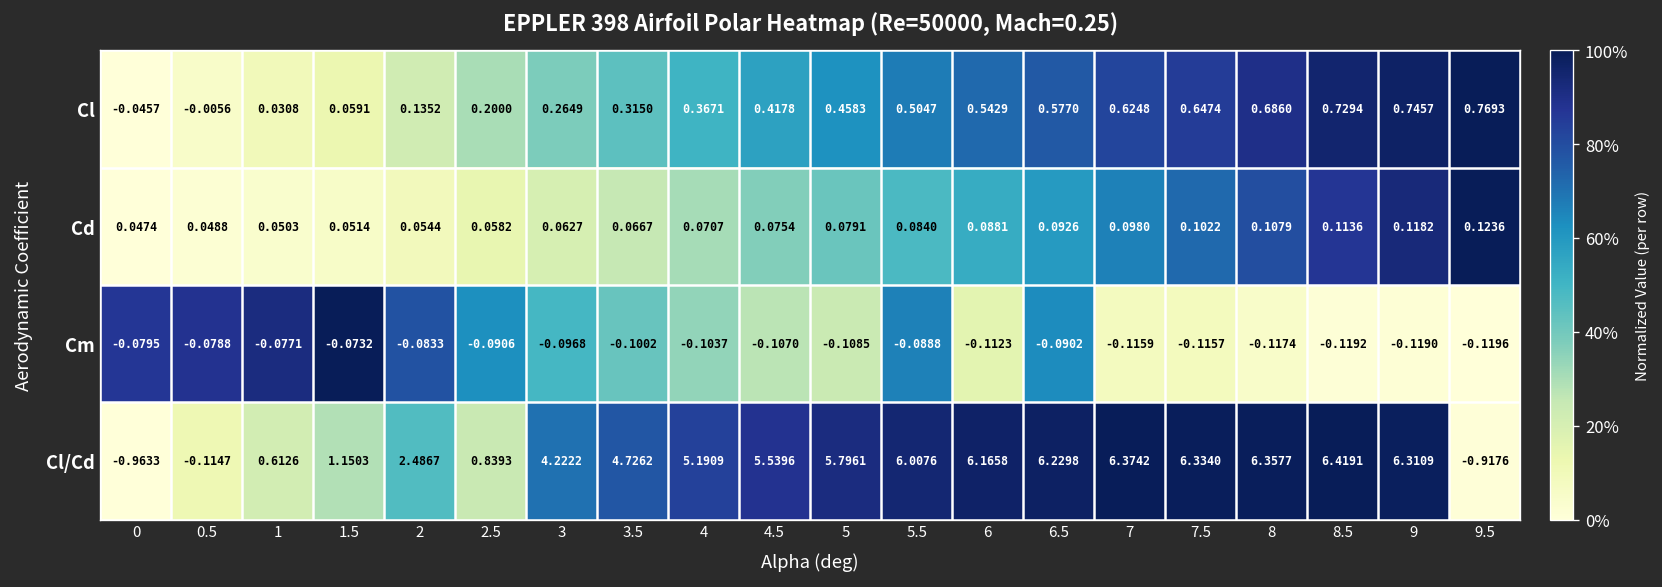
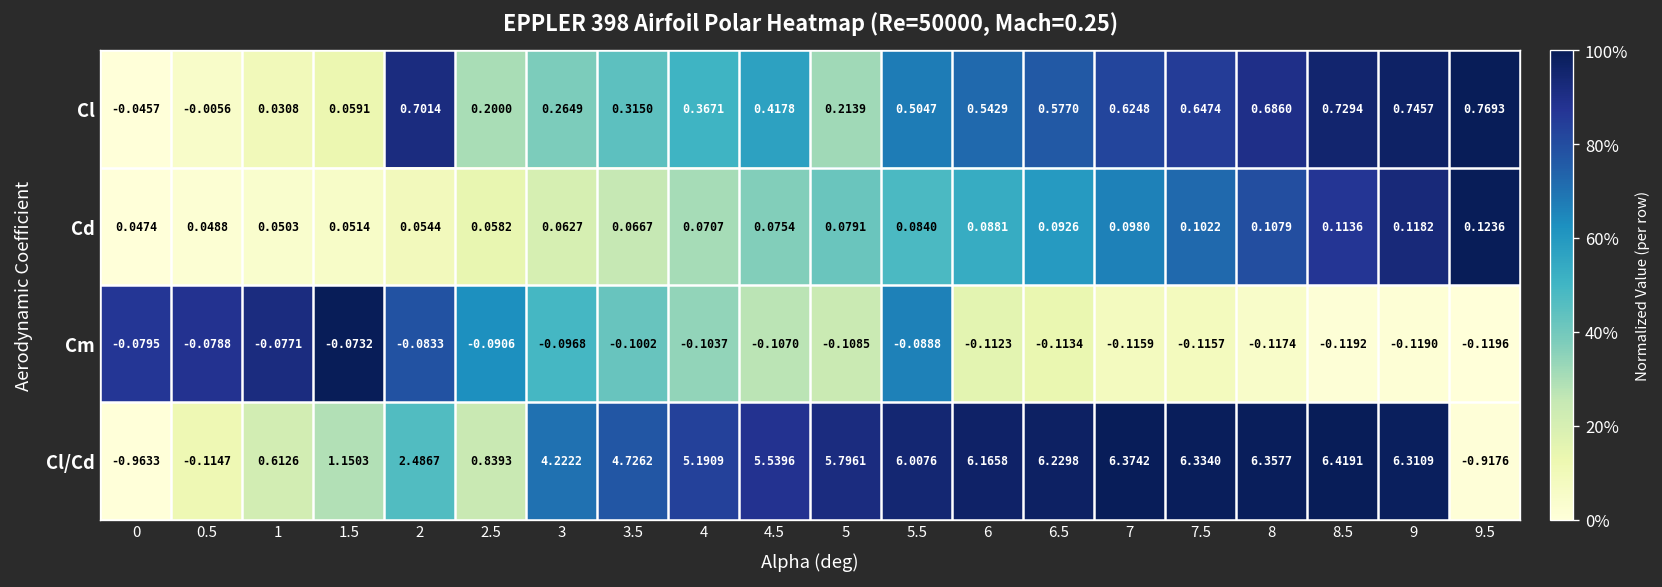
  {
    "Cl": {
      "0": -0.0457,
      "0.5": -0.0056,
      "1": 0.0308,
      "1.5": 0.0591,
-     "2": 0.1352,
+     "2": 0.7014,
      "2.5": 0.2000,
      "3": 0.2649,
      "3.5": 0.3150,
      "4": 0.3671,
      "4.5": 0.4178,
-     "5": 0.4583,
+     "5": 0.2139,
      "5.5": 0.5047,
      "6": 0.5429,
      "6.5": 0.5770,
      "7": 0.6248,
      "7.5": 0.6474,
      "8": 0.6860,
      "8.5": 0.7294,
      "9": 0.7457,
      "9.5": 0.7693
    },
    "Cd": {
      "0": 0.0474,
      "0.5": 0.0488,
      "1": 0.0503,
      "1.5": 0.0514,
      "2": 0.0544,
      "2.5": 0.0582,
      "3": 0.0627,
      "3.5": 0.0667,
      "4": 0.0707,
      "4.5": 0.0754,
      "5": 0.0791,
      "5.5": 0.0840,
      "6": 0.0881,
      "6.5": 0.0926,
      "7": 0.0980,
      "7.5": 0.1022,
      "8": 0.1079,
      "8.5": 0.1136,
      "9": 0.1182,
      "9.5": 0.1236
    },
    "Cm": {
      "0": -0.0795,
      "0.5": -0.0788,
      "1": -0.0771,
      "1.5": -0.0732,
      "2": -0.0833,
      "2.5": -0.0906,
      "3": -0.0968,
      "3.5": -0.1002,
      "4": -0.1037,
      "4.5": -0.1070,
      "5": -0.1085,
      "5.5": -0.0888,
      "6": -0.1123,
-     "6.5": -0.0902,
+     "6.5": -0.1134,
      "7": -0.1159,
      "7.5": -0.1157,
      "8": -0.1174,
      "8.5": -0.1192,
      "9": -0.1190,
      "9.5": -0.1196
    },
    "Cl/Cd": {
      "0": -0.9633,
      "0.5": -0.1147,
      "1": 0.6126,
      "1.5": 1.1503,
      "2": 2.4867,
      "2.5": 0.8393,
      "3": 4.2222,
      "3.5": 4.7262,
      "4": 5.1909,
      "4.5": 5.5396,
      "5": 5.7961,
      "5.5": 6.0076,
      "6": 6.1658,
      "6.5": 6.2298,
      "7": 6.3742,
      "7.5": 6.3340,
      "8": 6.3577,
      "8.5": 6.4191,
      "9": 6.3109,
      "9.5": -0.9176
    }
  }
